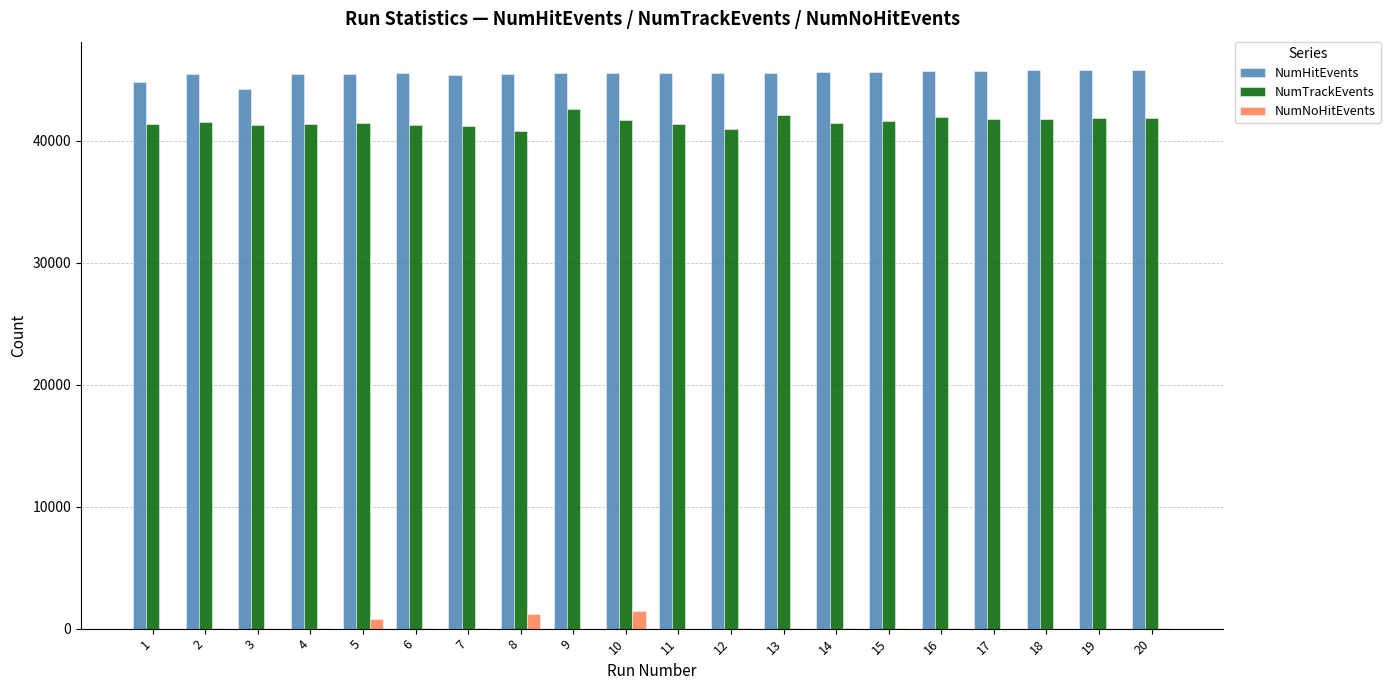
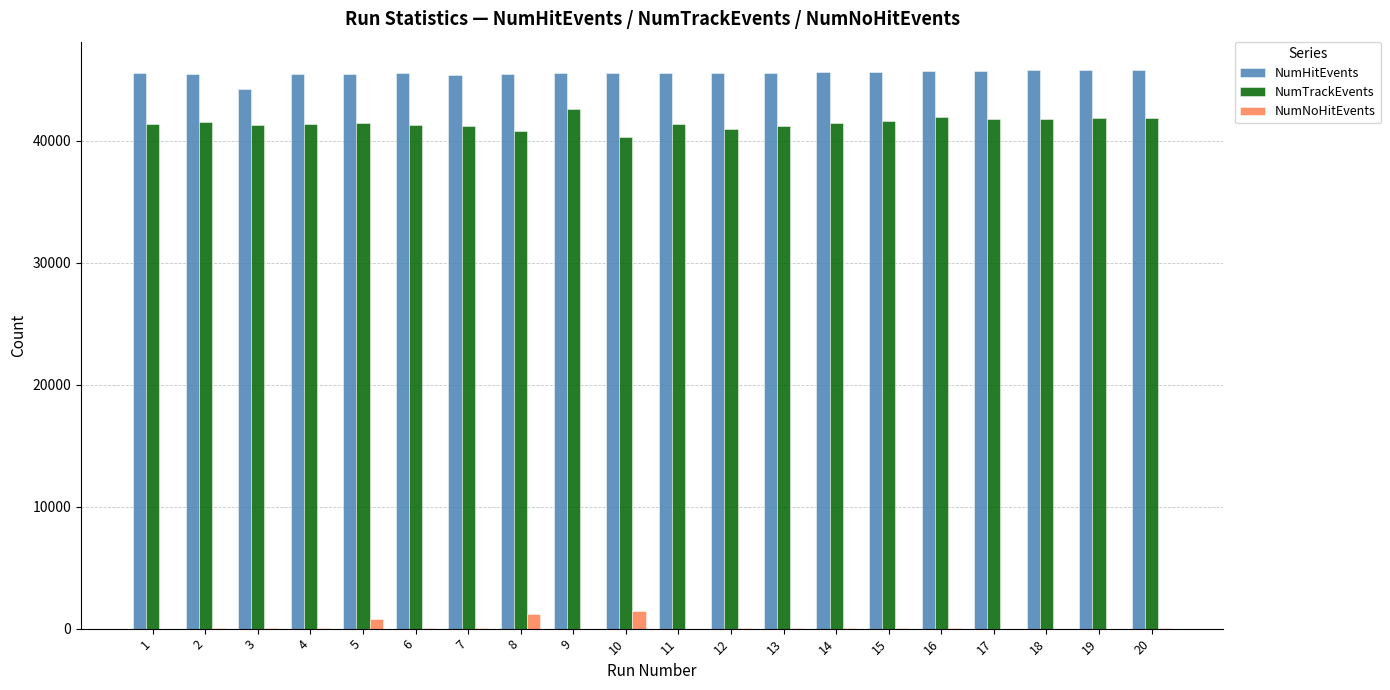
  {
    "NumHitEvents": {
-     "1": 44900,
+     "1": 45600,
      "2": 45500,
      "3": 44200,
      "4": 45500,
      "5": 45500,
      "6": 45500,
      "7": 45400,
      "8": 45500,
      "9": 45500,
      "10": 45600,
      "11": 45500,
      "12": 45600,
      "13": 45600,
      "14": 45600,
      "15": 45700,
      "16": 45700,
      "17": 45700,
      "18": 45800,
      "19": 45800,
      "20": 45800
    },
    "NumTrackEvents": {
      "1": 41400,
      "2": 41500,
      "3": 41300,
      "4": 41400,
      "5": 41400,
      "6": 41300,
      "7": 41200,
      "8": 40800,
      "9": 42600,
-     "10": 41700,
+     "10": 40300,
      "11": 41300,
      "12": 41000,
-     "13": 42100,
+     "13": 41200,
      "14": 41400,
      "15": 41700,
      "16": 41900,
      "17": 41800,
      "18": 41800,
      "19": 41900,
      "20": 41900
    },
    "NumNoHitEvents": {
      "5": 800,
      "8": 1200,
      "10": 1500
    }
  }
